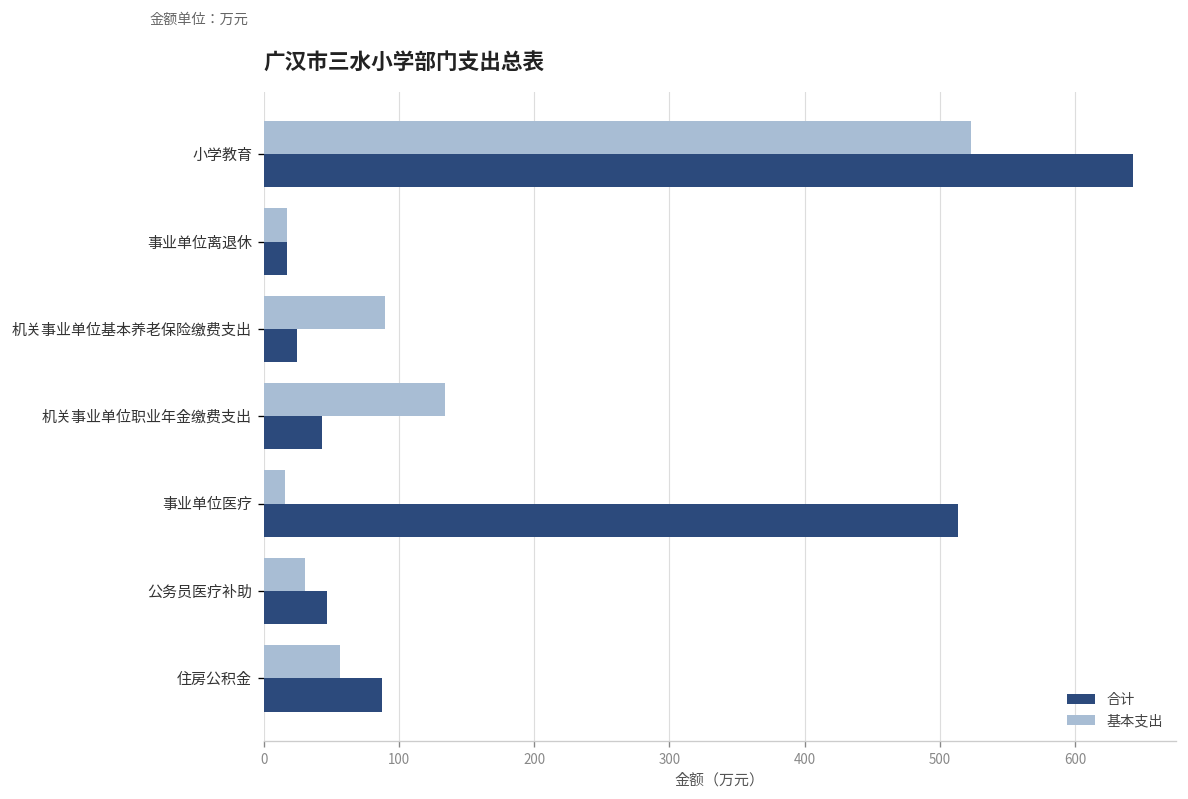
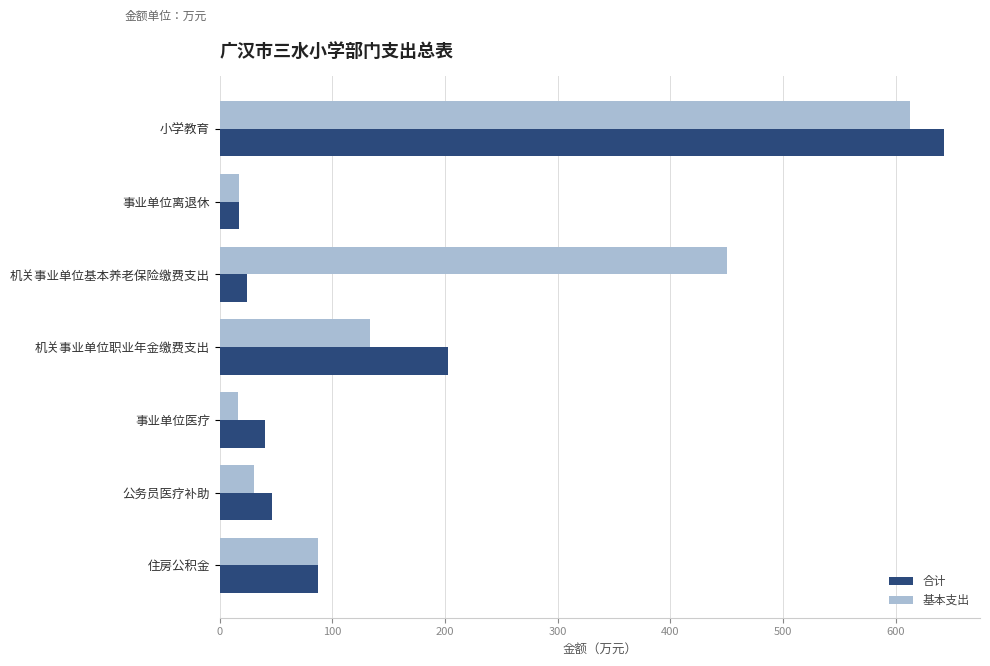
  {
    "合计": {
      "小学教育": 643,
      "事业单位离退休": 17,
      "机关事业单位基本养老保险缴费支出": 24,
-     "机关事业单位职业年金缴费支出": 43,
-     "事业单位医疗": 514,
+     "机关事业单位职业年金缴费支出": 202,
+     "事业单位医疗": 41,
      "公务员医疗补助": 47,
      "住房公积金": 87
    },
    "基本支出": {
-     "小学教育": 523,
+     "小学教育": 612,
      "事业单位离退休": 17,
-     "机关事业单位基本养老保险缴费支出": 90,
+     "机关事业单位基本养老保险缴费支出": 450,
      "机关事业单位职业年金缴费支出": 134,
      "事业单位医疗": 16,
      "公务员医疗补助": 31,
-     "住房公积金": 56
+     "住房公积金": 87
    }
  }
